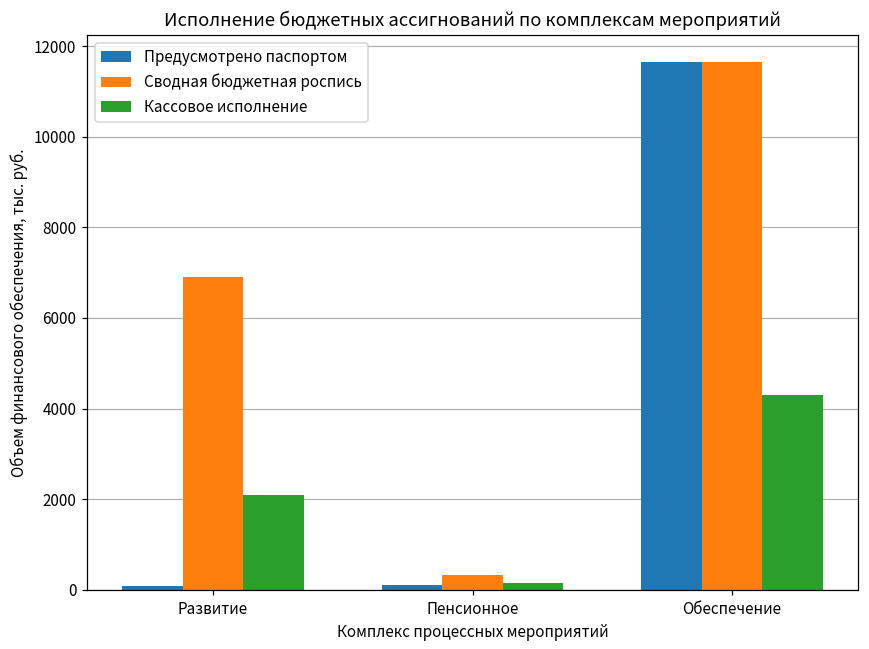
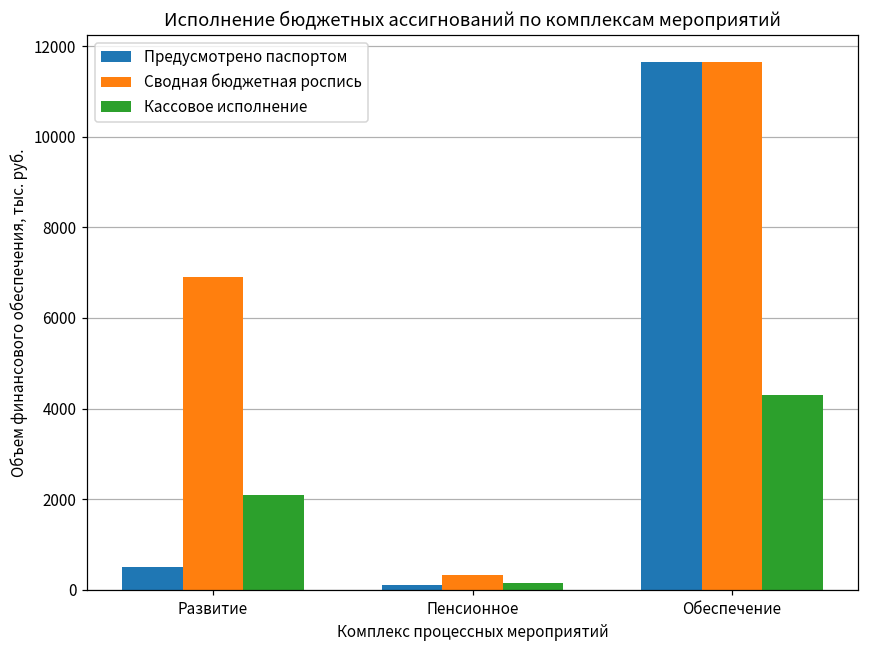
  {
    "Предусмотрено паспортом": {
-     "Развитие": 100,
+     "Развитие": 500,
      "Пенсионное": 100,
      "Обеспечение": 11700
    },
    "Сводная бюджетная роспись": {
      "Развитие": 6900,
      "Пенсионное": 300,
      "Обеспечение": 11700
    },
    "Кассовое исполнение": {
      "Развитие": 2100,
      "Пенсионное": 200,
      "Обеспечение": 4300
    }
  }
